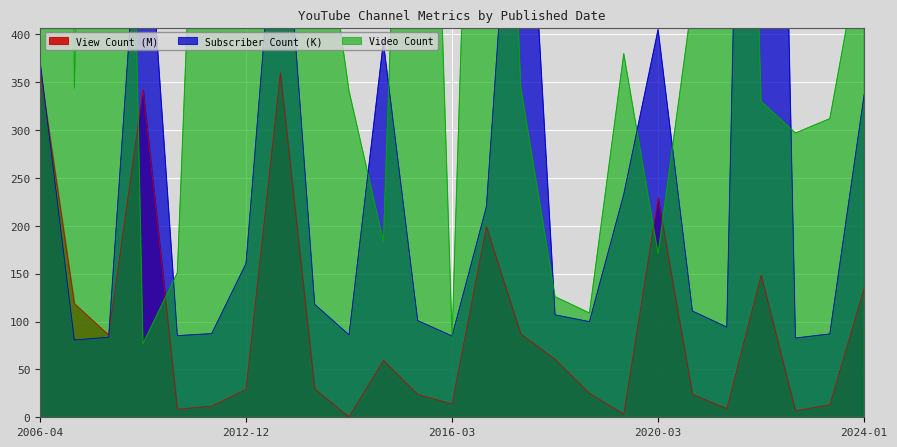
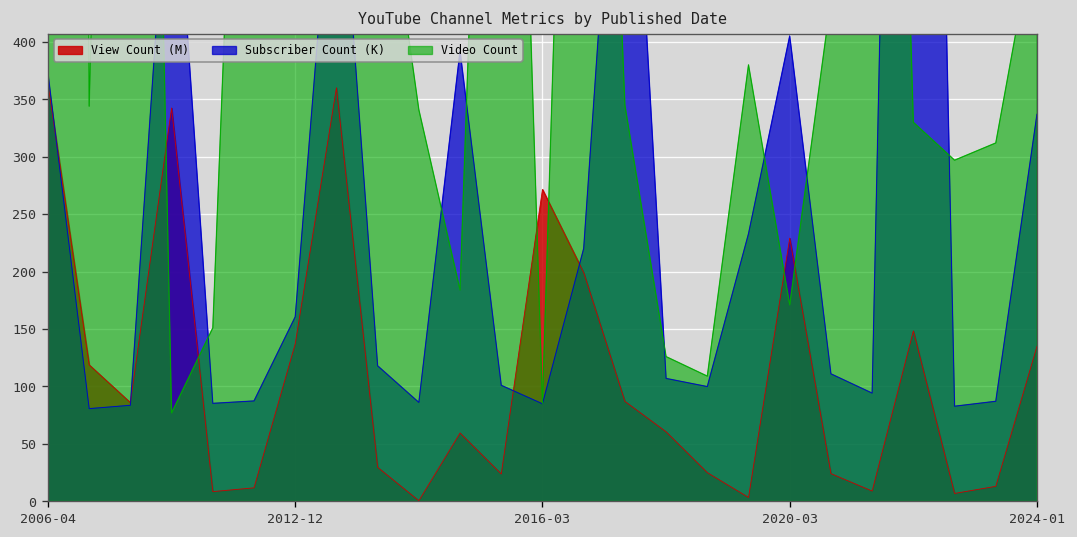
  {
    "View Count (M)": {
      "2006-04": 360,
-     "2012-12": 30,
-     "2016-03": 10,
+     "2012-12": 140,
+     "2016-03": 270,
      "2020-03": 230,
      "2024-01": 130
    },
    "Subscriber Count (K)": {
      "2006-04": 370,
      "2012-12": 160,
      "2020-03": 410,
      "2024-01": 340
    },
    "Video Count": {
      "2020-03": 170
    }
  }
